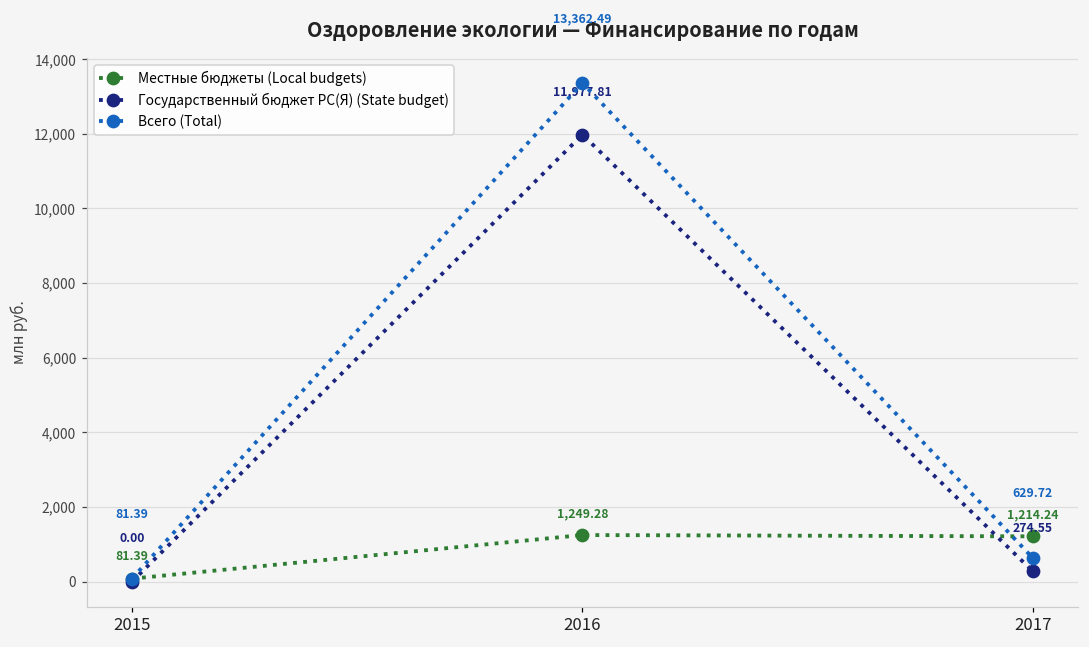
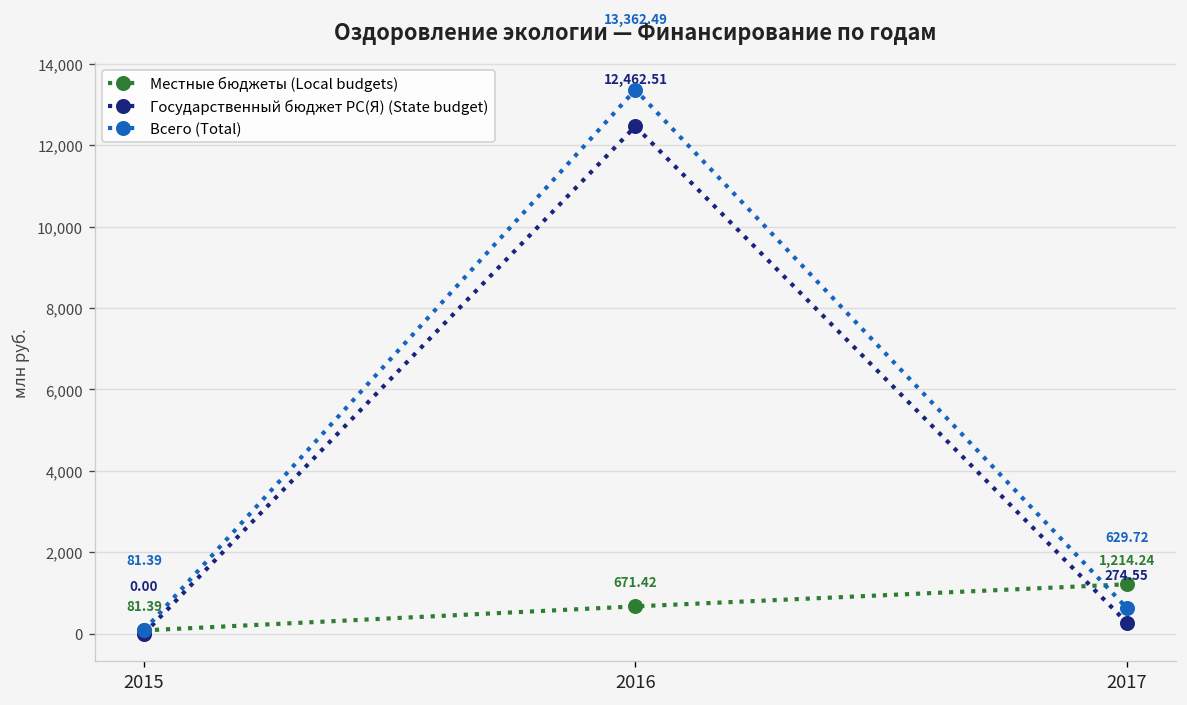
  {
    "Местные бюджеты (Local budgets)": {
-     "2016": "1,249.28",
+     "2016": "671.42",
      "2017": "1,214.24"
    },
    "Государственный бюджет РС(Я) (State budget)": {
-     "2016": "11,977.81"
+     "2016": "12,462.51"
    },
    "Всего (Total)": {
      "2017": "600"
    }
  }
